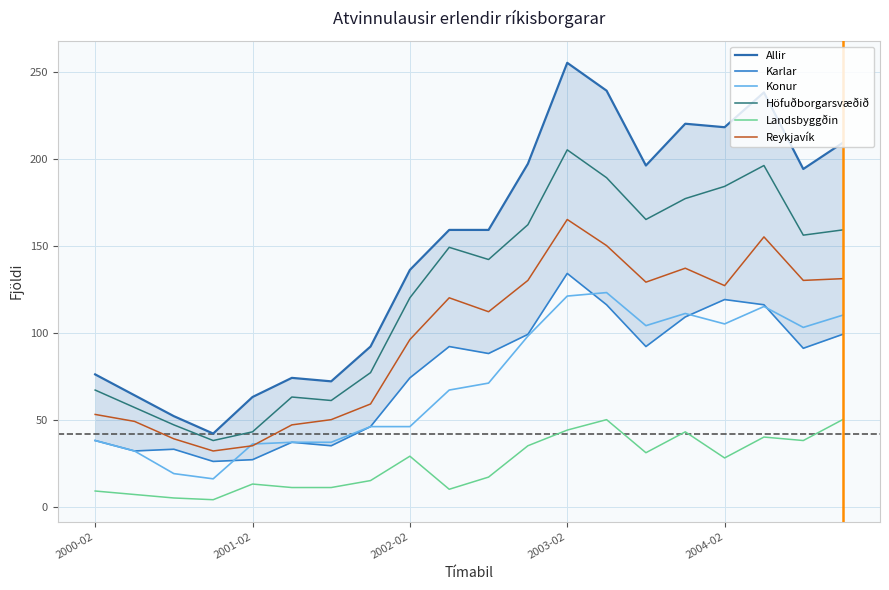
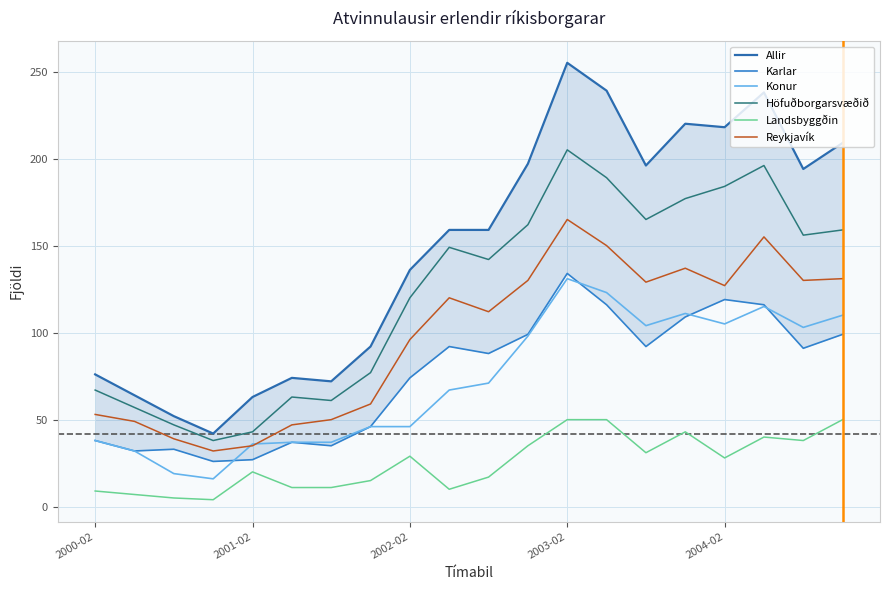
  {
    "Konur": {
      "2002-02": 46,
-     "2003-02": 121,
+     "2003-02": 131,
      "2004-02": 105
    },
    "Landsbyggðin": {
      "2000-02": 9,
-     "2001-02": 13,
+     "2001-02": 20,
      "2002-02": 29,
-     "2003-02": 44,
+     "2003-02": 50,
      "2004-02": 28
    },
    "Reykjavík": {
      "2000-02": 53,
      "2002-02": 96,
      "2003-02": 165,
      "2004-02": 127
    }
  }
